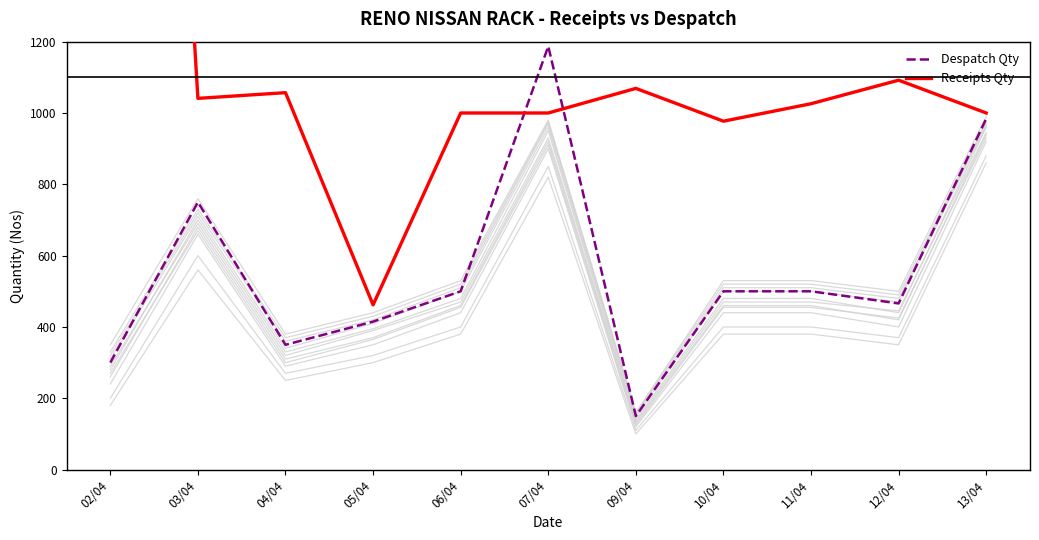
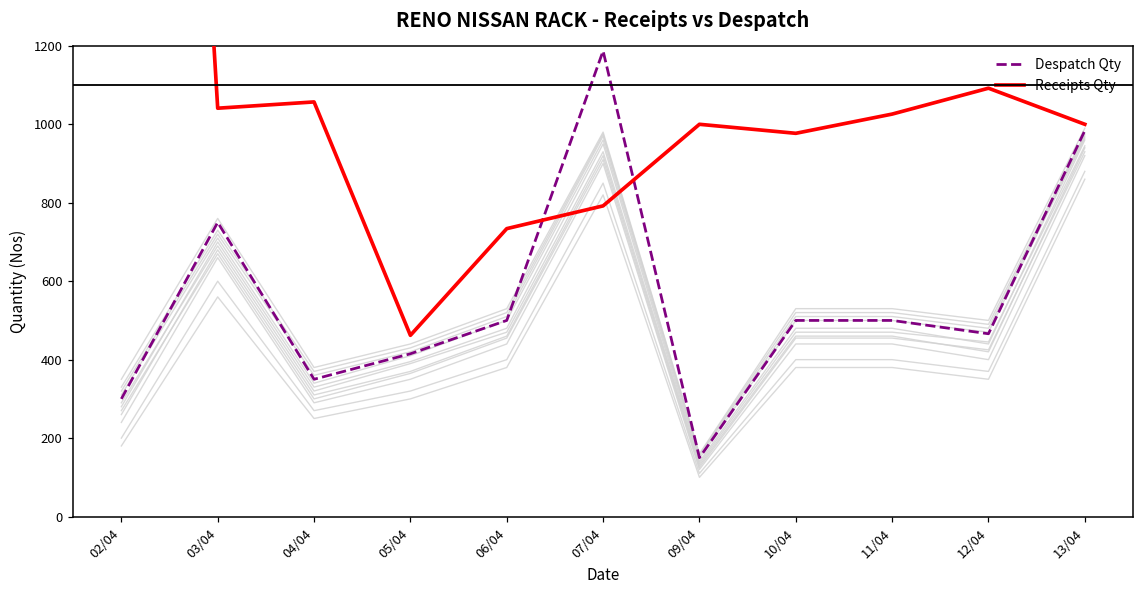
  {
    "Despatch Qty": {
      "02/04": 300,
      "03/04": 750,
      "04/04": 350,
      "07/04": 1190
    },
    "Receipts Qty": {
      "03/04": 1040,
      "04/04": 1060,
      "05/04": 460,
-     "06/04": 1000,
-     "07/04": 1000,
-     "09/04": 1070,
+     "06/04": 730,
+     "07/04": 790,
+     "09/04": 1000,
      "10/04": 980,
      "11/04": 1030,
      "12/04": 1090,
      "13/04": 1000
    }
  }
